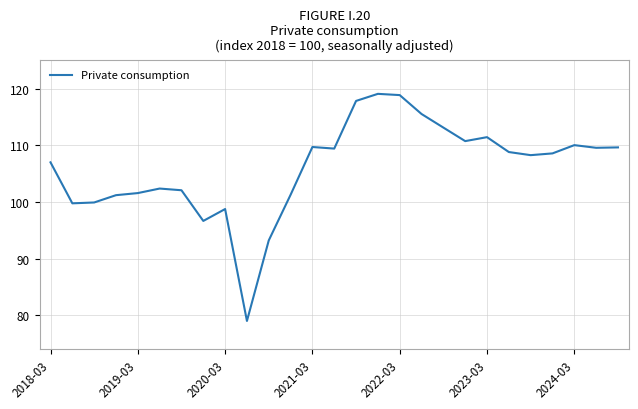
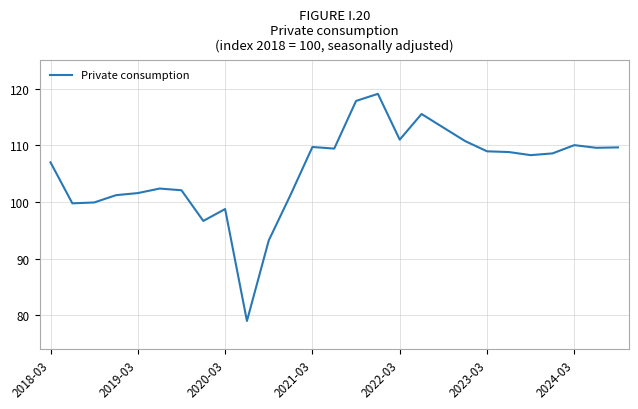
  {
    "2018-03": 107,
    "2019-03": 102,
    "2020-03": 99,
    "2021-03": 110,
-   "2022-03": 119,
-   "2023-03": 111,
+   "2022-03": 111,
+   "2023-03": 109,
    "2024-03": 110
  }
